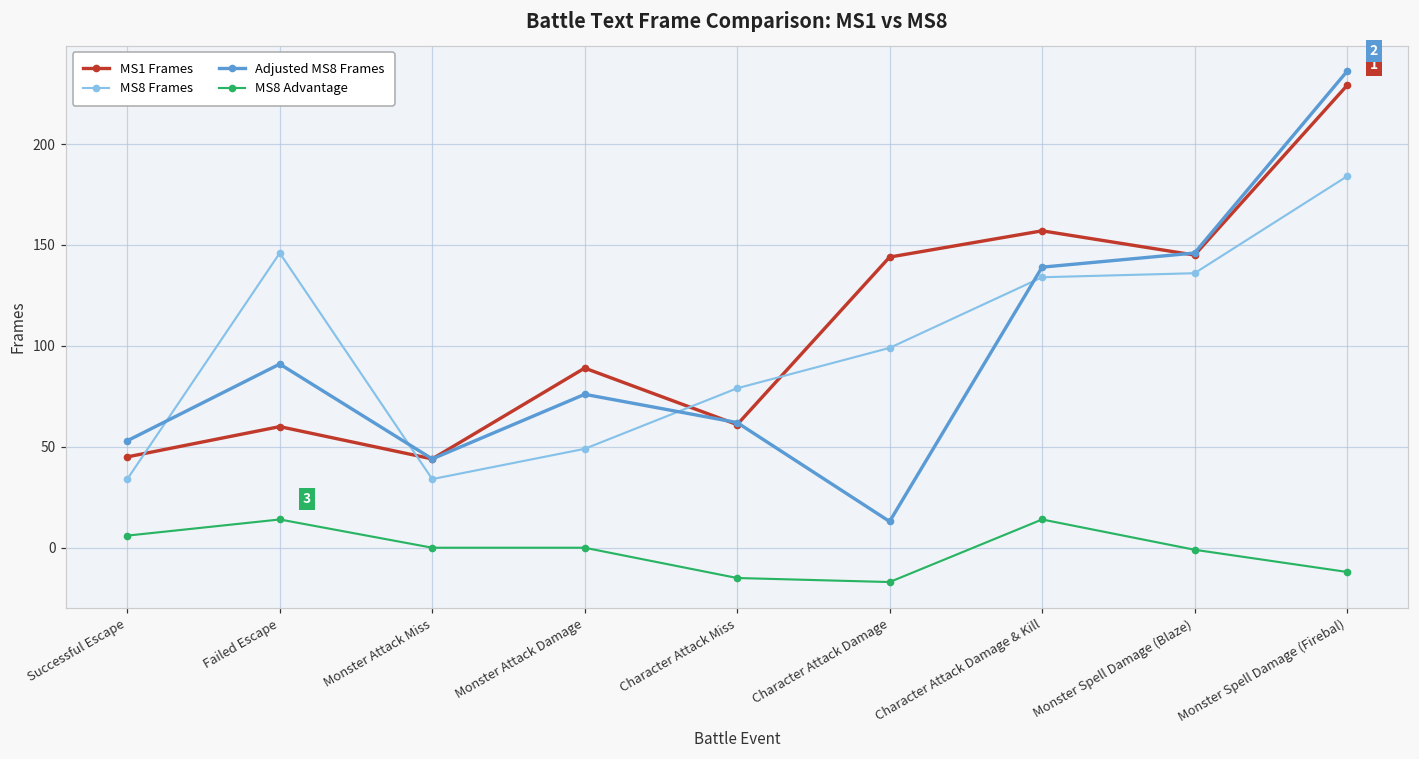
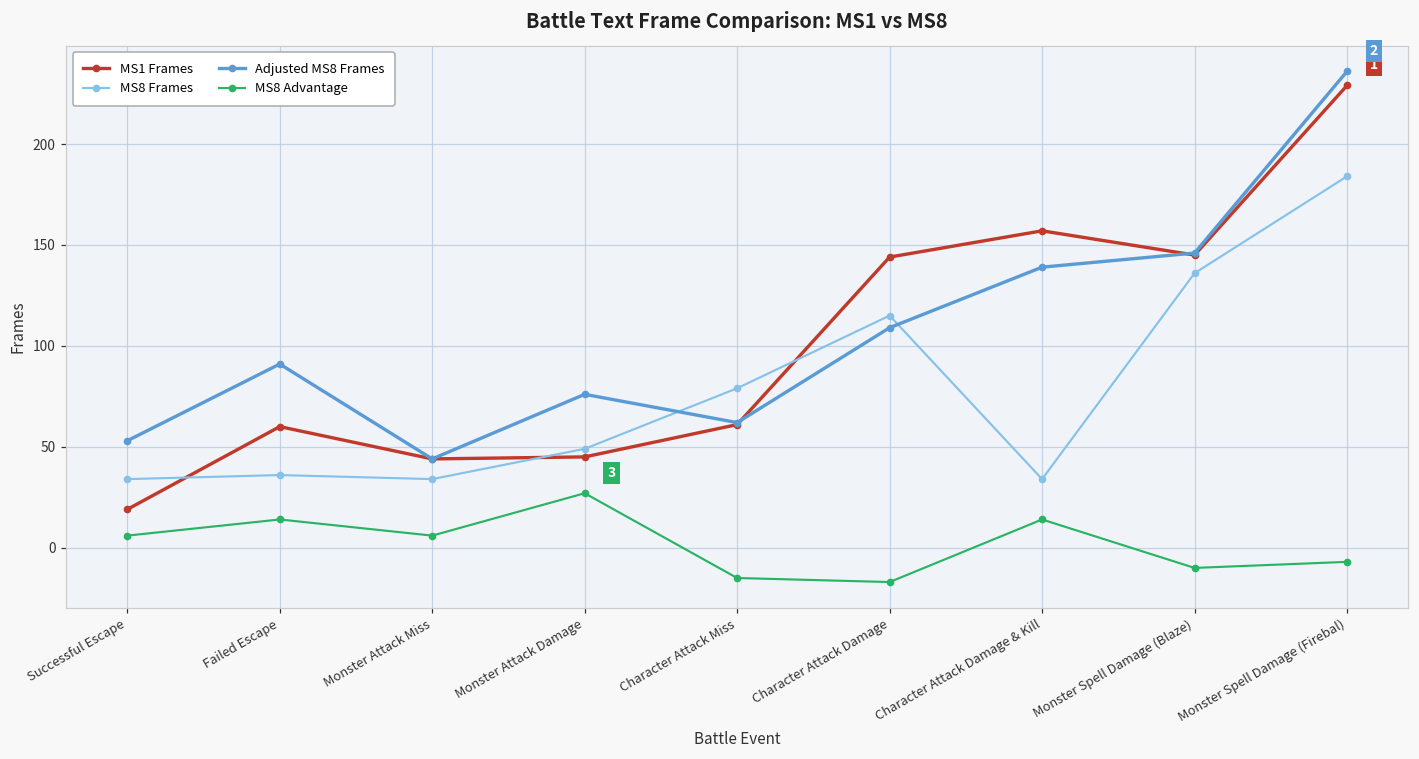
  {
    "MS1 Frames": {
-     "Successful Escape": 45,
+     "Successful Escape": 19,
      "Failed Escape": 60,
-     "Monster Attack Damage": 89,
+     "Monster Attack Damage": 45,
      "Character Attack Damage": 144,
      "Character Attack Damage & Kill": 157,
      "Monster Spell Damage (Firebal)": 229
    },
    "MS8 Frames": {
      "Successful Escape": 34,
-     "Failed Escape": 146,
+     "Failed Escape": 36,
      "Monster Attack Miss": 34,
      "Monster Attack Damage": 49,
      "Character Attack Miss": 79,
-     "Character Attack Damage": 99,
-     "Character Attack Damage & Kill": 134,
+     "Character Attack Damage": 115,
+     "Character Attack Damage & Kill": 34,
      "Monster Spell Damage (Blaze)": 136,
      "Monster Spell Damage (Firebal)": 184
    },
    "Adjusted MS8 Frames": {
      "Successful Escape": 53,
      "Failed Escape": 91,
      "Monster Attack Damage": 76,
-     "Character Attack Damage": 13,
+     "Character Attack Damage": 109,
      "Character Attack Damage & Kill": 139
    },
    "MS8 Advantage": {
      "Successful Escape": 6,
      "Failed Escape": 14,
-     "Monster Attack Miss": 0,
-     "Monster Attack Damage": 0,
+     "Monster Attack Miss": 6,
+     "Monster Attack Damage": 27,
      "Character Attack Miss": -15,
      "Character Attack Damage": -17,
      "Character Attack Damage & Kill": 14,
-     "Monster Spell Damage (Blaze)": -1,
-     "Monster Spell Damage (Firebal)": -12
+     "Monster Spell Damage (Blaze)": -10,
+     "Monster Spell Damage (Firebal)": -7
    }
  }
